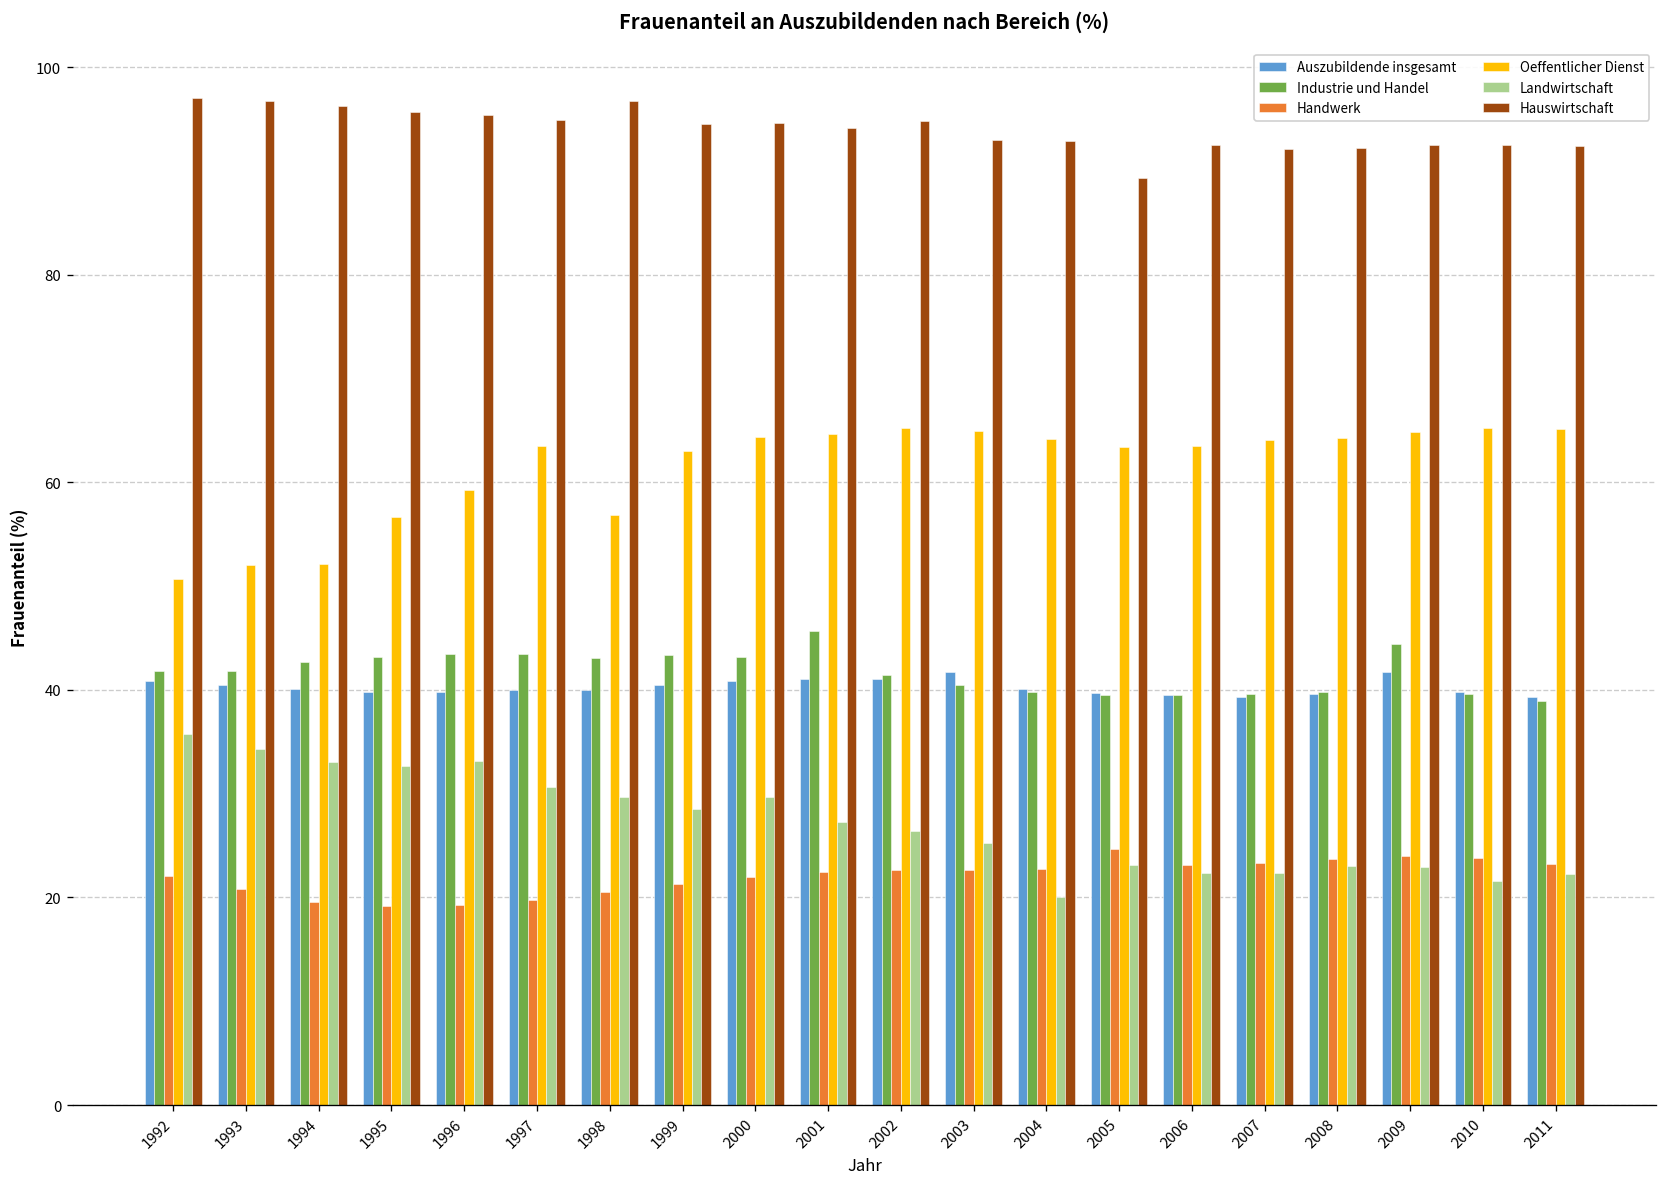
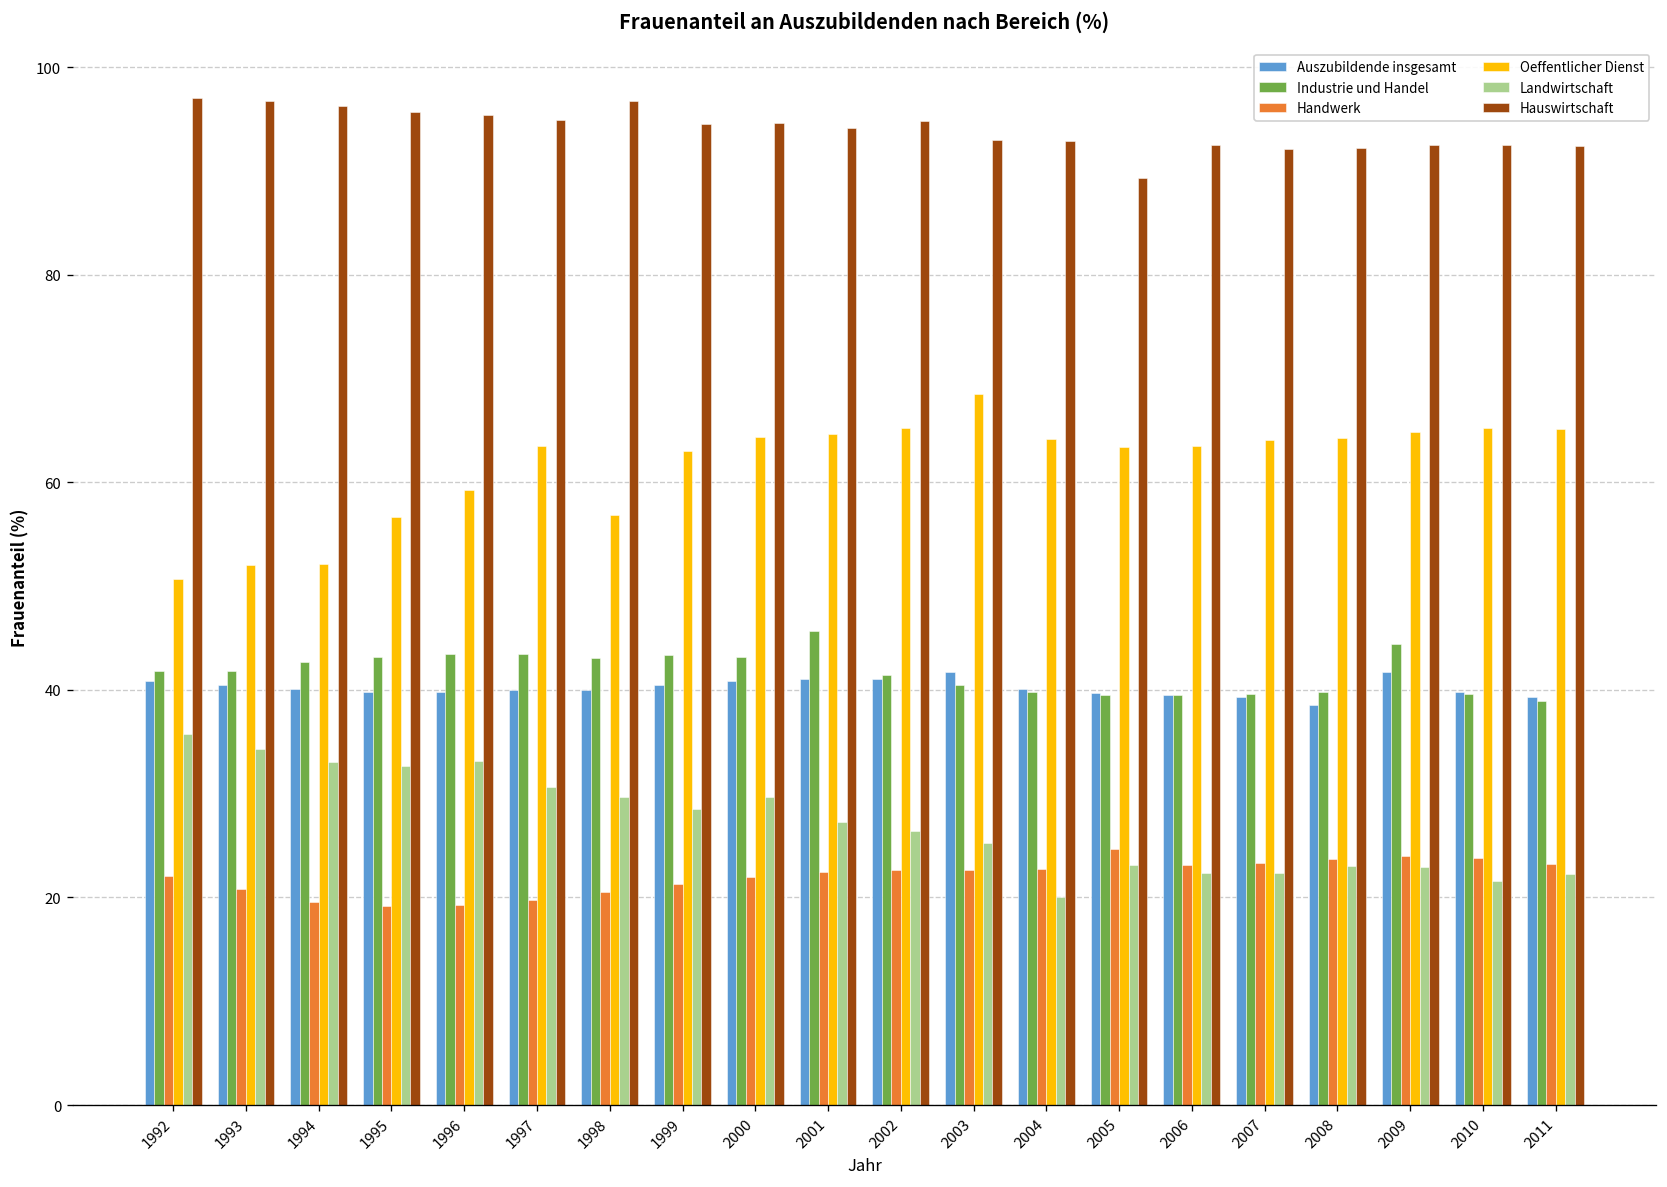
  {
    "Auszubildende insgesamt": {
      "1992": 41,
      "1993": 40,
      "1994": 40,
      "1995": 40,
      "1996": 40,
      "1997": 40,
      "1998": 40,
      "1999": 40,
      "2000": 41,
      "2001": 41,
      "2002": 41,
      "2003": 42,
      "2004": 40,
      "2005": 40,
      "2006": 40,
      "2007": 39,
-     "2008": 40,
+     "2008": 39,
      "2009": 42,
      "2010": 40,
      "2011": 39
    },
    "Industrie und Handel": {
      "1992": 42,
      "1993": 42,
      "1994": 43,
      "1995": 43,
      "1996": 43,
      "1997": 43,
      "1998": 43,
      "1999": 43,
      "2000": 43,
      "2001": 46,
      "2002": 41,
      "2003": 40,
      "2004": 40,
      "2005": 40,
      "2006": 40,
      "2007": 40,
      "2008": 40,
      "2009": 44,
      "2010": 40,
      "2011": 39
    },
    "Handwerk": {
      "1992": 22,
      "1993": 21,
      "1994": 20,
      "1995": 19,
      "1996": 19,
      "1997": 20,
      "1998": 21,
      "1999": 21,
      "2000": 22,
      "2001": 22,
      "2002": 23,
      "2003": 23,
      "2004": 23,
      "2005": 25,
      "2006": 23,
      "2007": 23,
      "2008": 24,
      "2009": 24,
      "2010": 24,
      "2011": 23
    },
    "Oeffentlicher Dienst": {
      "1992": 51,
      "1993": 52,
      "1994": 52,
      "1995": 57,
      "1996": 59,
      "1997": 64,
      "1998": 57,
      "1999": 63,
      "2000": 64,
      "2001": 65,
      "2002": 65,
-     "2003": 65,
+     "2003": 69,
      "2004": 64,
      "2005": 63,
      "2006": 63,
      "2007": 64,
      "2008": 64,
      "2009": 65,
      "2010": 65,
      "2011": 65
    },
    "Landwirtschaft": {
      "1992": 36,
      "1993": 34,
      "1994": 33,
      "1995": 33,
      "1996": 33,
      "1997": 31,
      "1998": 30,
      "1999": 29,
      "2000": 30,
      "2001": 27,
      "2002": 26,
      "2003": 25,
      "2004": 20,
      "2005": 23,
      "2006": 22,
      "2007": 22,
      "2008": 23,
      "2009": 23,
      "2010": 22,
      "2011": 22
    },
    "Hauswirtschaft": {
      "1992": 97,
      "1993": 97,
      "1994": 96,
      "1995": 96,
      "1996": 95,
      "1997": 95,
      "1998": 97,
      "1999": 95,
      "2000": 95,
      "2001": 94,
      "2002": 95,
      "2003": 93,
      "2004": 93,
      "2005": 89,
      "2006": 92,
      "2007": 92,
      "2008": 92,
      "2009": 93,
      "2010": 93,
      "2011": 92
    }
  }
